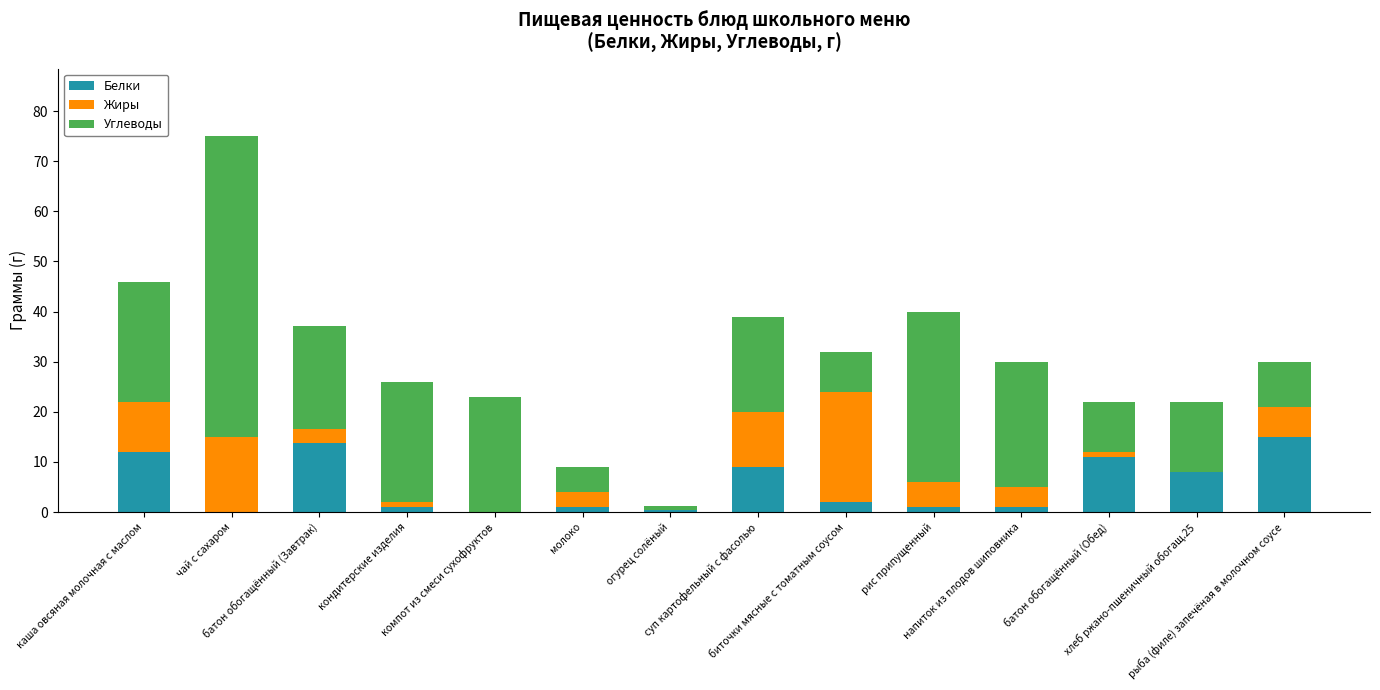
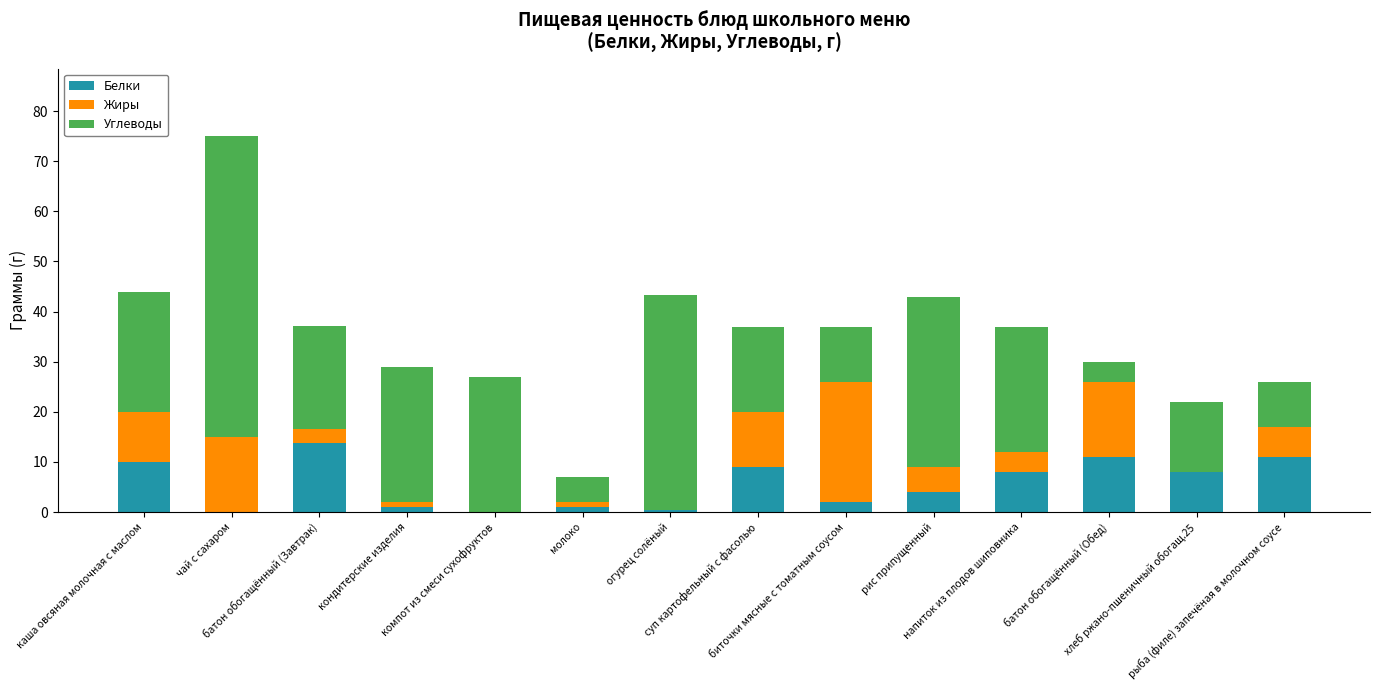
  {
    "Белки": {
-     "каша овсяная молочная с маслом": 12,
+     "каша овсяная молочная с маслом": 10,
      "чай с сахаром": 0,
      "батон обогащённый (Завтрак)": 14,
      "кондитерские изделия": 1,
      "компот из смеси сухофруктов": 0,
      "молоко": 1,
      "суп картофельный с фасолью": 9,
      "биточки мясные с томатным соусом": 2,
-     "рис припущенный": 1,
-     "напиток из плодов шиповника": 1,
+     "рис припущенный": 4,
+     "напиток из плодов шиповника": 8,
      "батон обогащённый (Обед)": 11,
      "хлеб ржано-пшеничный обогащ.25": 8,
-     "рыба (филе) запечёная в молочном соусе": 15
+     "рыба (филе) запечёная в молочном соусе": 11
    },
    "Жиры": {
      "каша овсяная молочная с маслом": 10,
      "чай с сахаром": 15,
      "батон обогащённый (Завтрак)": 3,
      "кондитерские изделия": 1,
      "компот из смеси сухофруктов": 0,
-     "молоко": 3,
+     "молоко": 1,
      "огурец солёный": 0,
      "суп картофельный с фасолью": 11,
-     "биточки мясные с томатным соусом": 22,
+     "биточки мясные с томатным соусом": 24,
      "рис припущенный": 5,
      "напиток из плодов шиповника": 4,
-     "батон обогащённый (Обед)": 1,
+     "батон обогащённый (Обед)": 15,
      "хлеб ржано-пшеничный обогащ.25": 0,
      "рыба (филе) запечёная в молочном соусе": 6
    },
    "Углеводы": {
      "каша овсяная молочная с маслом": 24,
      "чай с сахаром": 60,
      "батон обогащённый (Завтрак)": 21,
-     "кондитерские изделия": 24,
-     "компот из смеси сухофруктов": 23,
+     "кондитерские изделия": 27,
+     "компот из смеси сухофруктов": 27,
      "молоко": 5,
-     "огурец солёный": 1,
-     "суп картофельный с фасолью": 19,
-     "биточки мясные с томатным соусом": 8,
+     "огурец солёный": 43,
+     "суп картофельный с фасолью": 17,
+     "биточки мясные с томатным соусом": 11,
      "рис припущенный": 34,
      "напиток из плодов шиповника": 25,
-     "батон обогащённый (Обед)": 10,
+     "батон обогащённый (Обед)": 4,
      "хлеб ржано-пшеничный обогащ.25": 14,
      "рыба (филе) запечёная в молочном соусе": 9
    }
  }
